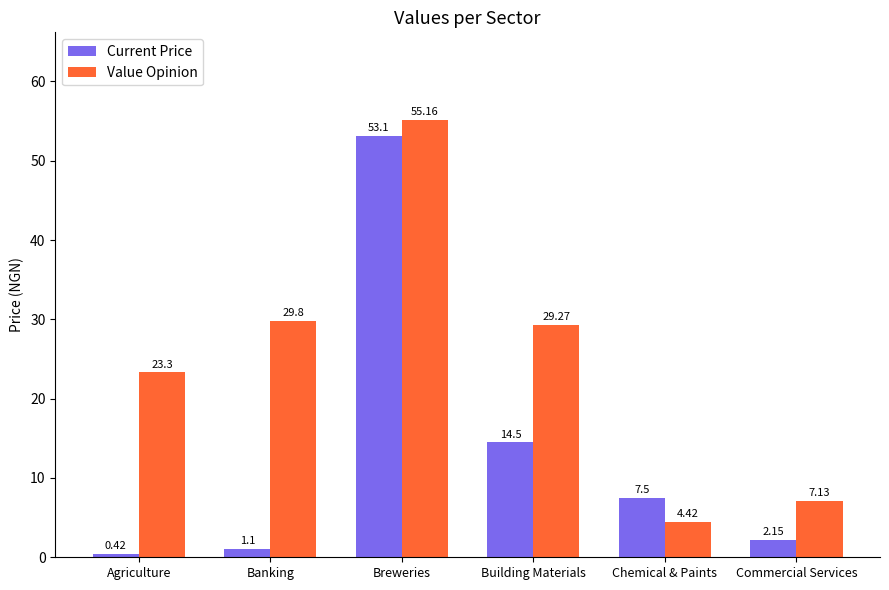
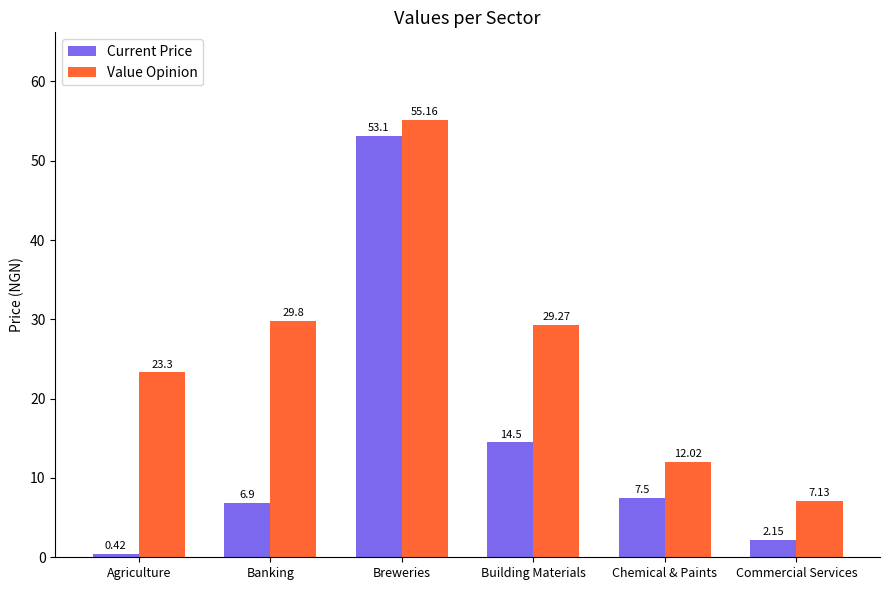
  {
    "Current Price": {
      "Agriculture": 0.42,
-     "Banking": 1.1,
+     "Banking": 6.9,
      "Breweries": 53.1,
      "Building Materials": 14.5,
      "Chemical & Paints": 7.5,
      "Commercial Services": 2.15
    },
    "Value Opinion": {
      "Agriculture": 23.3,
      "Banking": 29.8,
      "Breweries": 55.16,
      "Building Materials": 29.27,
-     "Chemical & Paints": 4.42,
+     "Chemical & Paints": 12.02,
      "Commercial Services": 7.13
    }
  }
